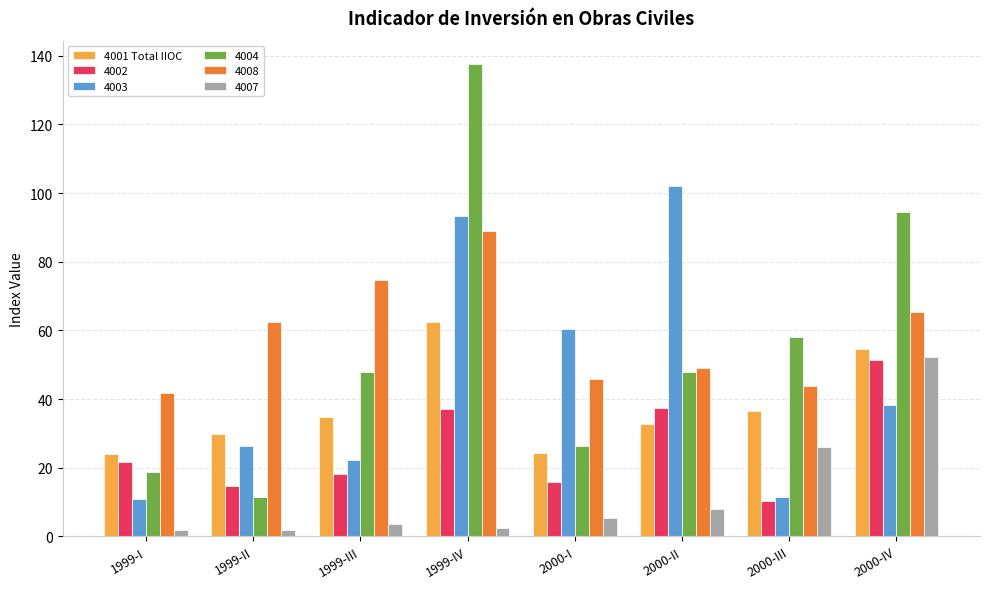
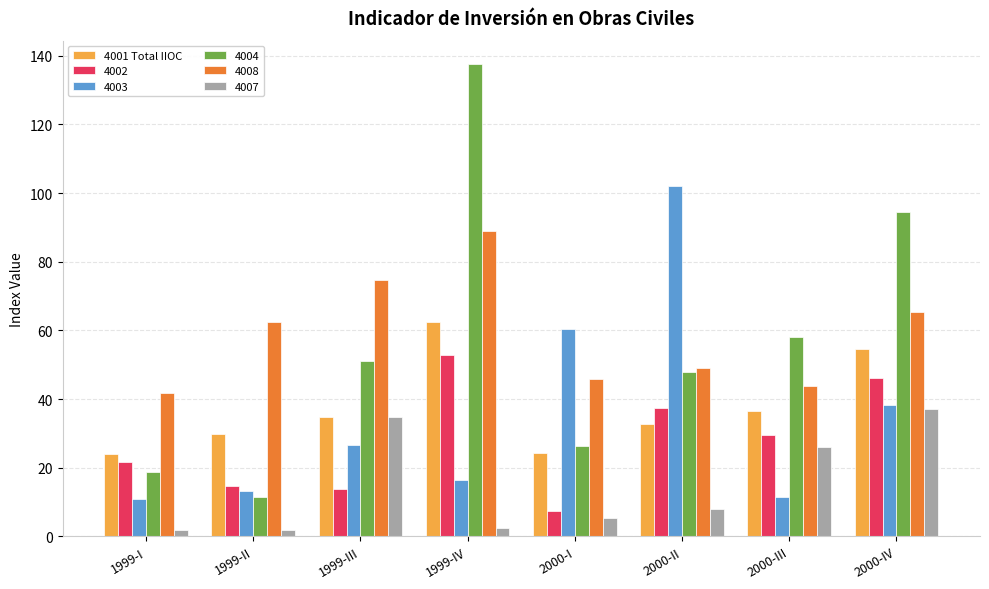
  {
    "4002": {
      "1999-I": 22,
      "1999-II": 15,
-     "1999-III": 18,
-     "1999-IV": 37,
-     "2000-I": 16,
+     "1999-III": 14,
+     "1999-IV": 53,
+     "2000-I": 7,
      "2000-II": 37,
-     "2000-III": 10,
-     "2000-IV": 51
+     "2000-III": 29,
+     "2000-IV": 46
    },
    "4003": {
      "1999-I": 11,
-     "1999-II": 26,
-     "1999-III": 22,
-     "1999-IV": 93,
+     "1999-II": 13,
+     "1999-III": 27,
+     "1999-IV": 16,
      "2000-I": 60,
      "2000-II": 102,
      "2000-III": 12,
      "2000-IV": 38
    },
    "4004": {
      "1999-I": 19,
      "1999-II": 11,
-     "1999-III": 48,
+     "1999-III": 51,
      "1999-IV": 138,
      "2000-I": 26,
      "2000-II": 48,
      "2000-III": 58,
      "2000-IV": 95
    },
    "4007": {
      "1999-I": 2,
      "1999-II": 2,
-     "1999-III": 4,
+     "1999-III": 35,
      "1999-IV": 3,
      "2000-I": 5,
      "2000-II": 8,
      "2000-III": 26,
-     "2000-IV": 52
+     "2000-IV": 37
    }
  }
